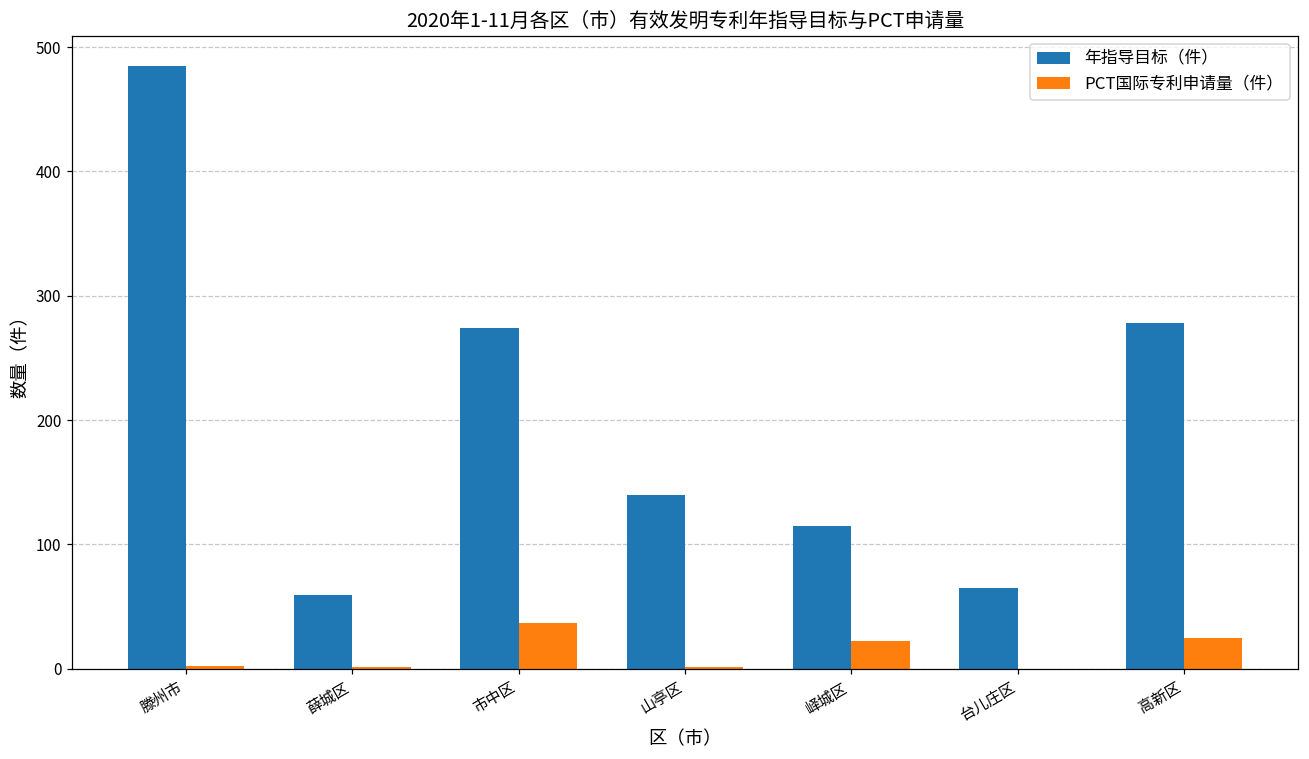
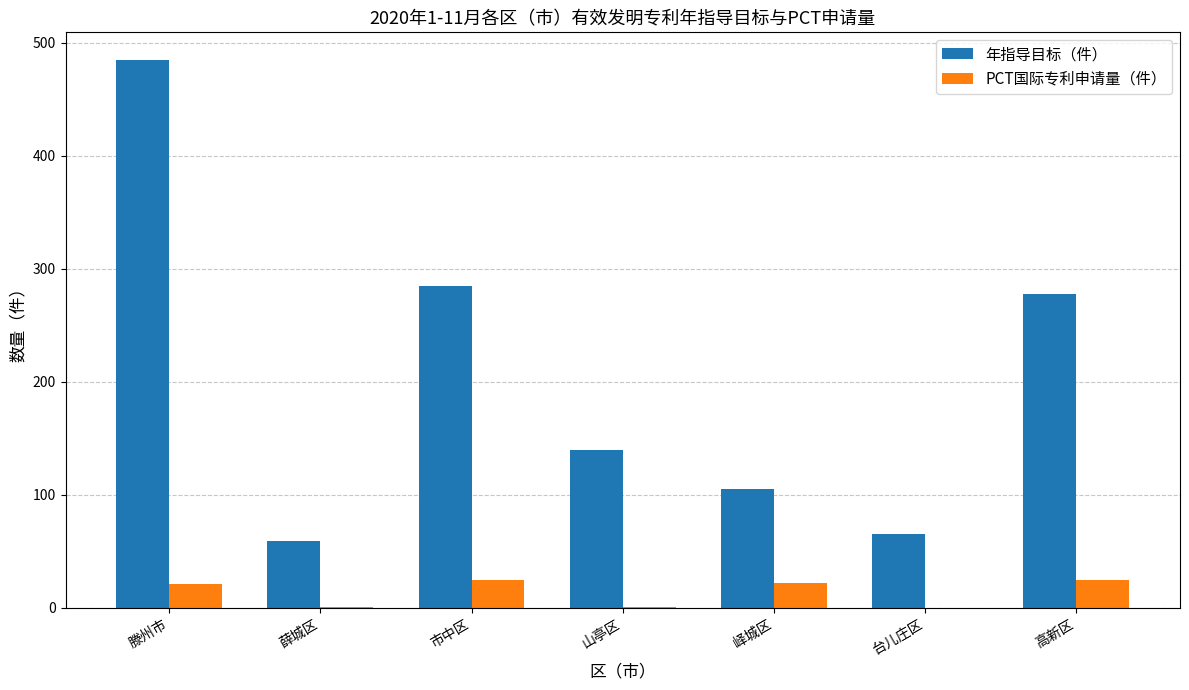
  {
    "年指导目标（件）": {
      "滕州市": 485,
      "薛城区": 59,
-     "市中区": 274,
+     "市中区": 285,
      "山亭区": 140,
-     "峄城区": 115,
+     "峄城区": 105,
      "台儿庄区": 65,
      "高新区": 278
    },
    "PCT国际专利申请量（件）": {
-     "滕州市": 2,
-     "市中区": 37,
+     "滕州市": 21,
+     "市中区": 25,
      "峄城区": 22,
      "台儿庄区": 0,
      "高新区": 25
    }
  }
